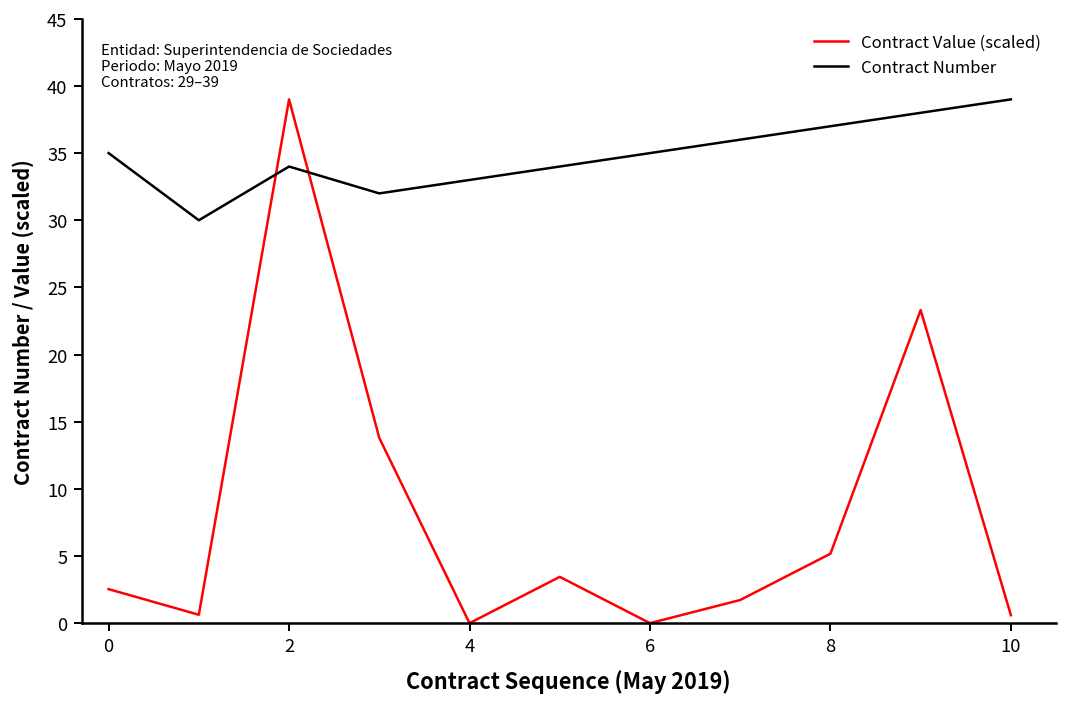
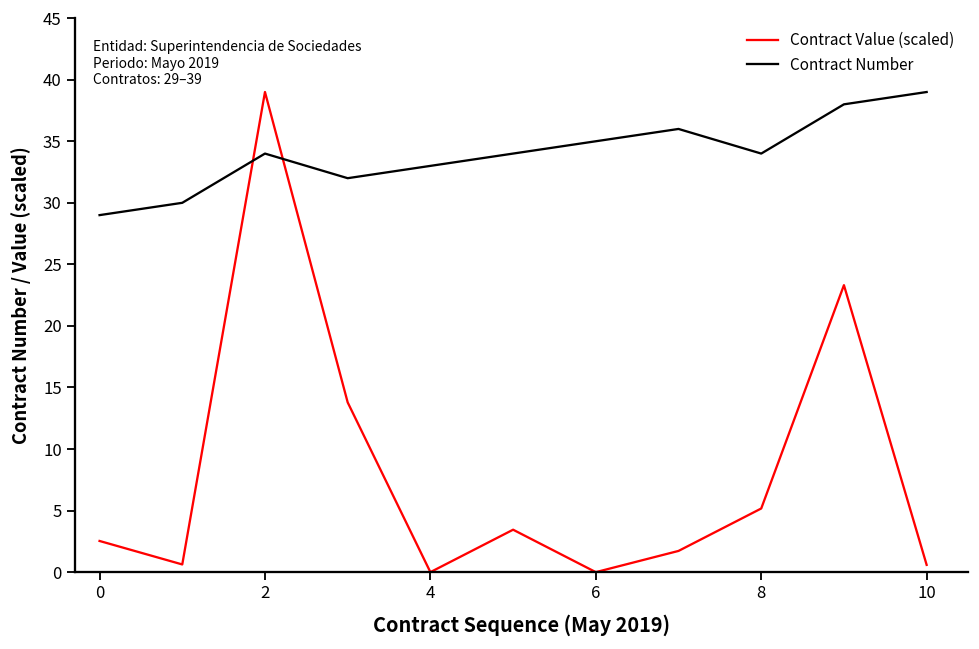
  {
    "Contract Value (scaled)": {
      "2": 39
    },
    "Contract Number": {
-     "0": 35,
+     "0": 29,
      "2": 34,
      "4": 33,
      "6": 35,
-     "8": 37,
+     "8": 34,
      "10": 39
    }
  }
